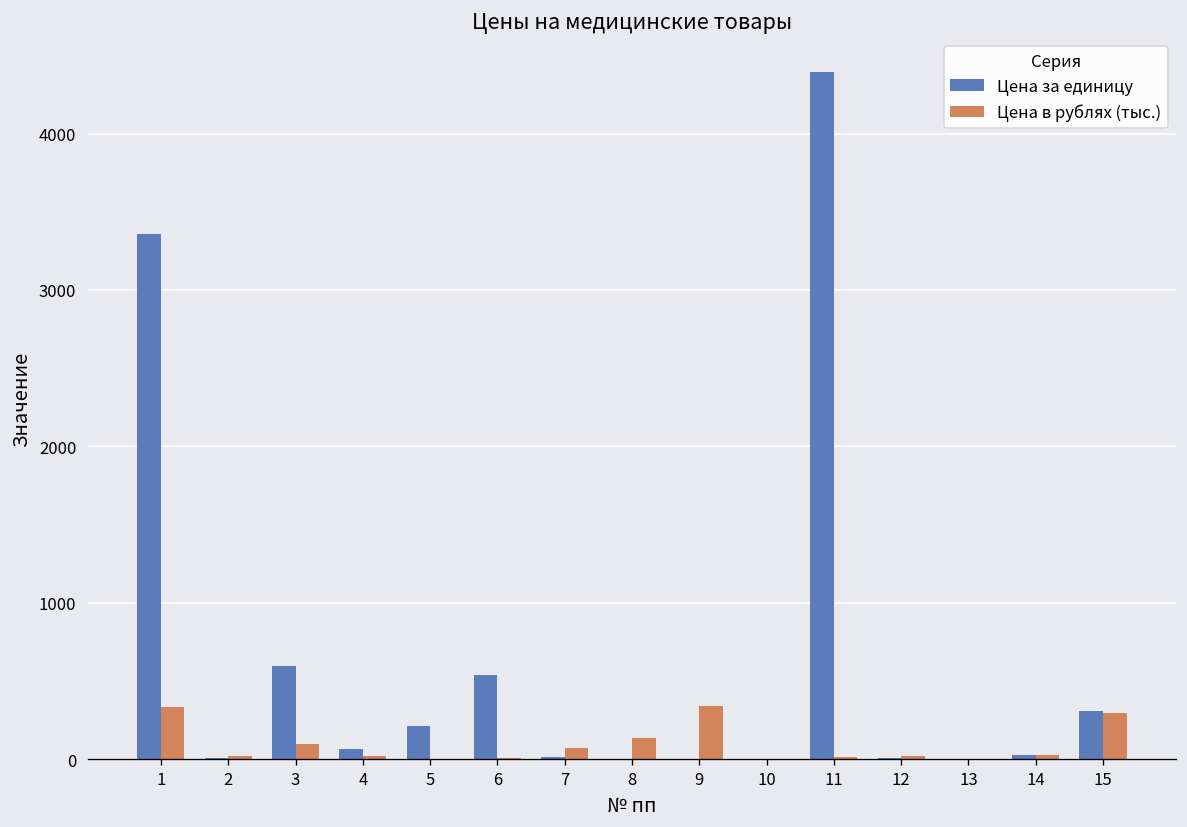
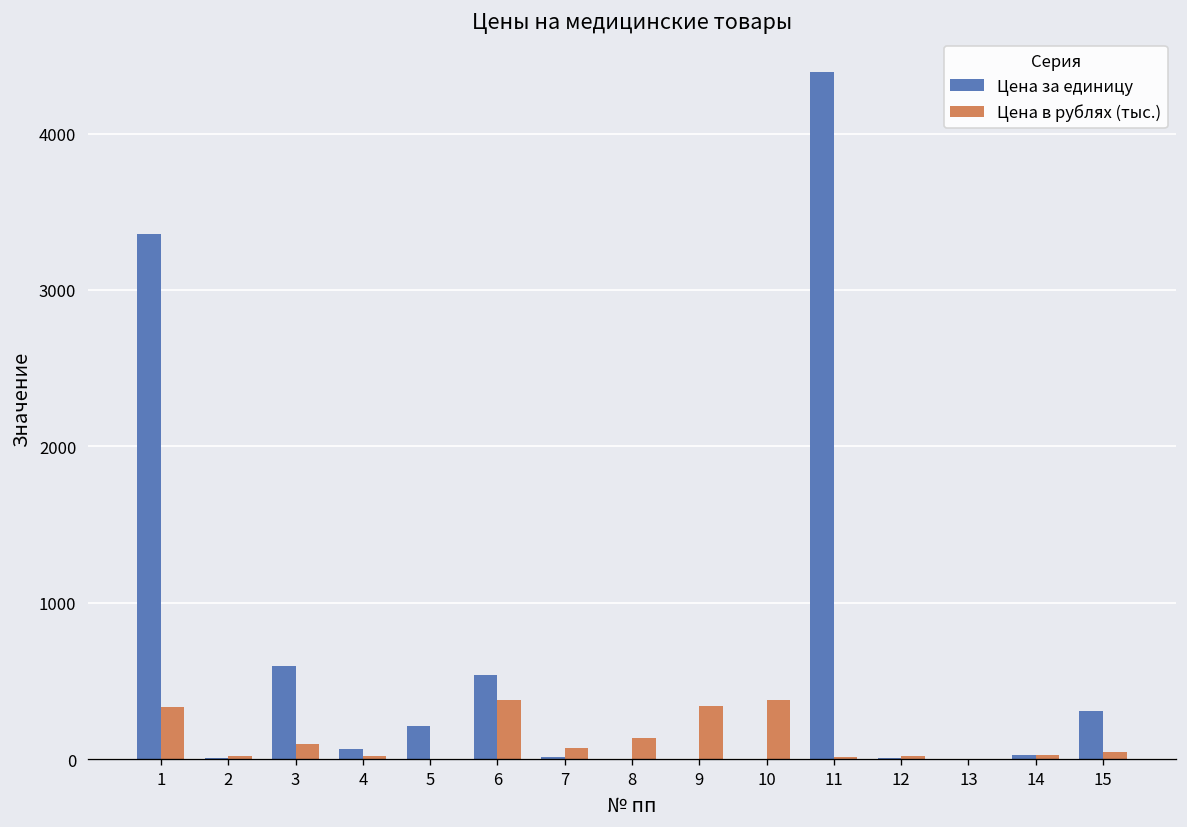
  {
    "Цена за единицу": {
      "1": 3360,
      "3": 600,
      "4": 60,
      "5": 210,
      "6": 540,
      "11": 4390,
      "14": 30,
      "15": 310
    },
    "Цена в рублях (тыс.)": {
      "1": 340,
      "2": 20,
      "3": 100,
      "4": 20,
-     "6": 10,
+     "6": 380,
      "7": 80,
      "8": 140,
      "9": 340,
-     "10": 0,
+     "10": 380,
      "12": 20,
      "14": 30,
-     "15": 300
+     "15": 50
    }
  }
